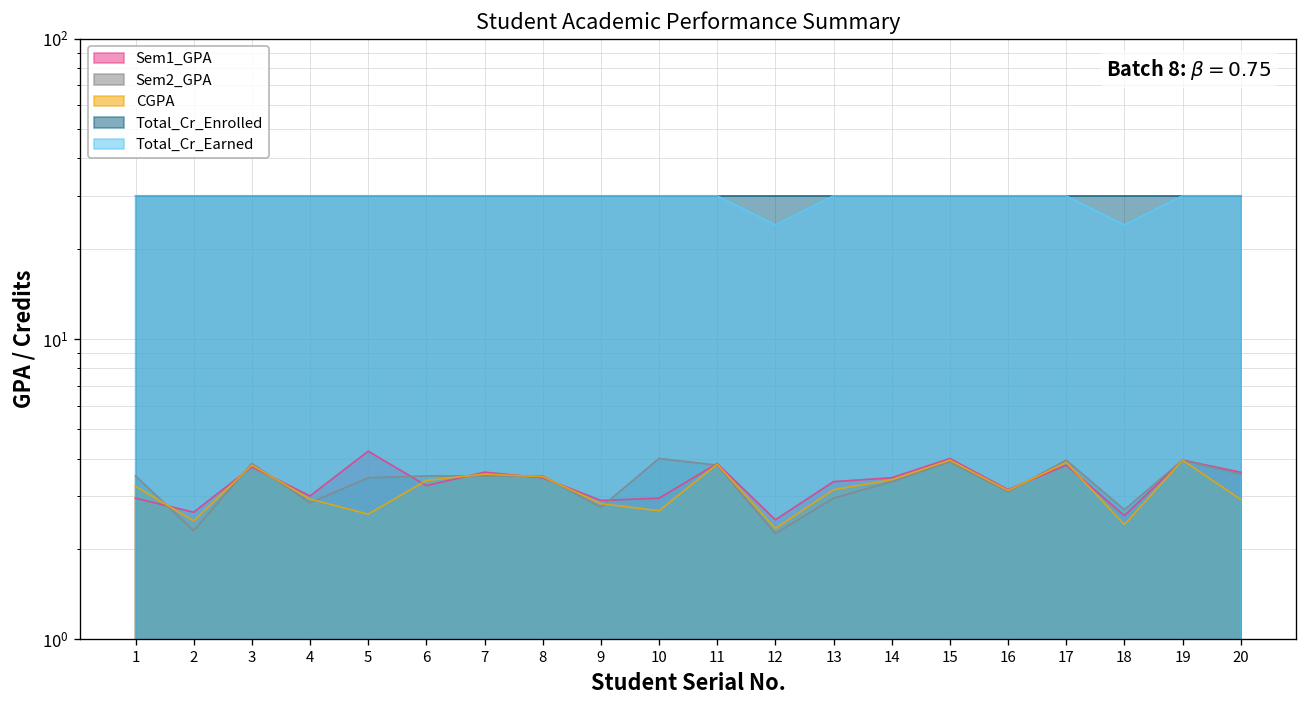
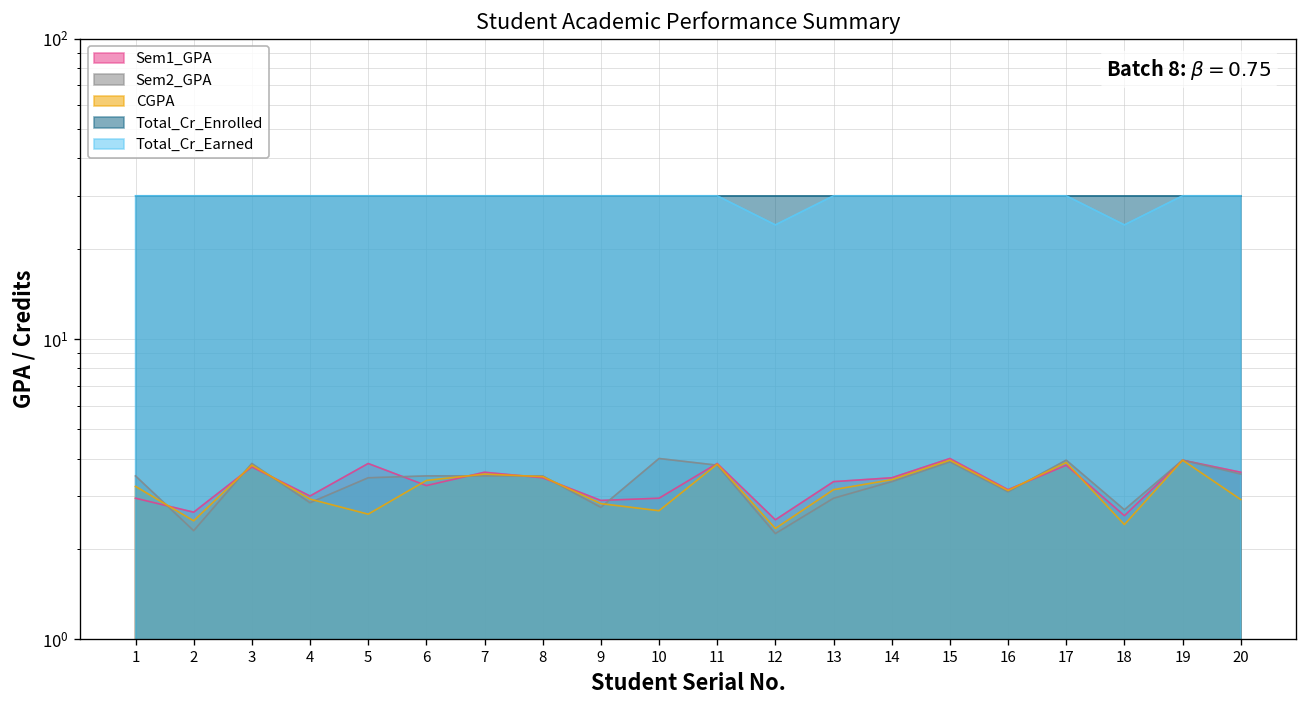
  {
    "Sem1_GPA": {
      "1": 3.0,
      "2": 2.7,
      "4": 3.0,
-     "5": 4.2,
+     "5": 3.9,
      "6": 3.3,
      "9": 2.9,
      "10": 3.0,
      "12": 2.5,
      "13": 3.4,
      "18": 2.6
    },
    "Sem2_GPA": {
      "1": 3.5,
      "2": 2.3,
      "4": 2.9,
      "5": 3.5,
      "6": 3.5,
      "9": 2.8,
      "10": 4.0,
      "12": 2.3,
      "13": 3.0,
      "18": 2.7
    },
    "CGPA": {
      "1": 3.2,
      "2": 2.5,
      "4": 2.9,
      "5": 2.6,
      "6": 3.4,
      "9": 2.8,
      "10": 2.7,
      "12": 2.3,
      "13": 3.2,
      "18": 2.4,
      "20": 2.9
    },
    "Total_Cr_Enrolled": {
      "12": 30,
      "18": 30
    },
    "Total_Cr_Earned": {
      "12": 24,
      "18": 24
    }
  }
